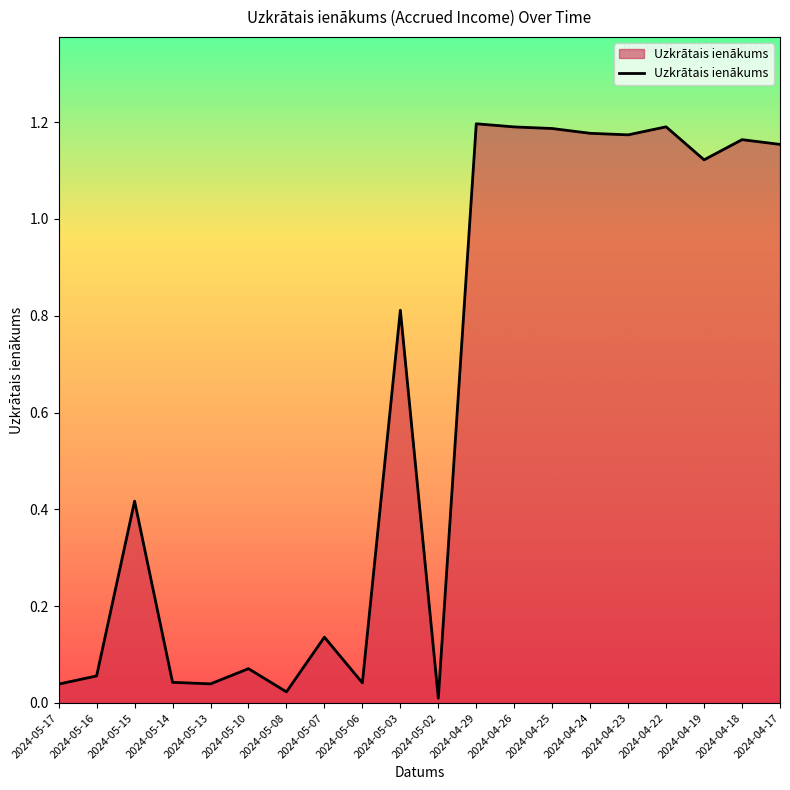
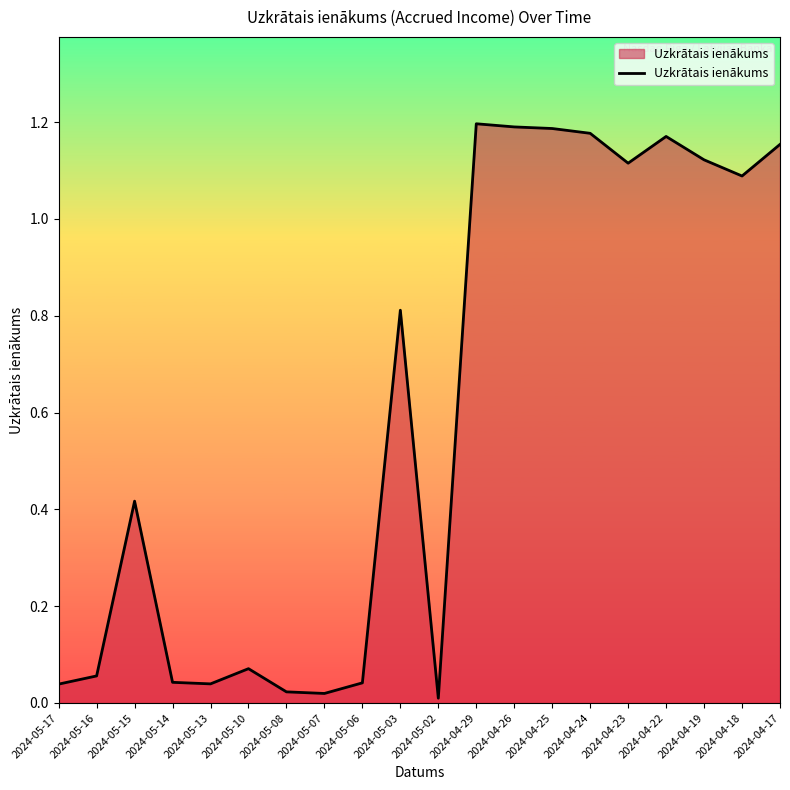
  {
    "2024-05-17": 0.04,
    "2024-05-16": 0.06,
    "2024-05-15": 0.42,
    "2024-05-14": 0.04,
    "2024-05-13": 0.04,
    "2024-05-10": 0.07,
    "2024-05-08": 0.02,
-   "2024-05-07": 0.14,
+   "2024-05-07": 0.02,
    "2024-05-06": 0.04,
    "2024-05-03": 0.81,
    "2024-05-02": 0.01,
    "2024-04-29": 1.20,
    "2024-04-26": 1.19,
    "2024-04-25": 1.19,
    "2024-04-24": 1.18,
-   "2024-04-23": 1.17,
-   "2024-04-22": 1.19,
+   "2024-04-23": 1.12,
+   "2024-04-22": 1.17,
    "2024-04-19": 1.12,
-   "2024-04-18": 1.16,
+   "2024-04-18": 1.09,
    "2024-04-17": 1.15
  }
